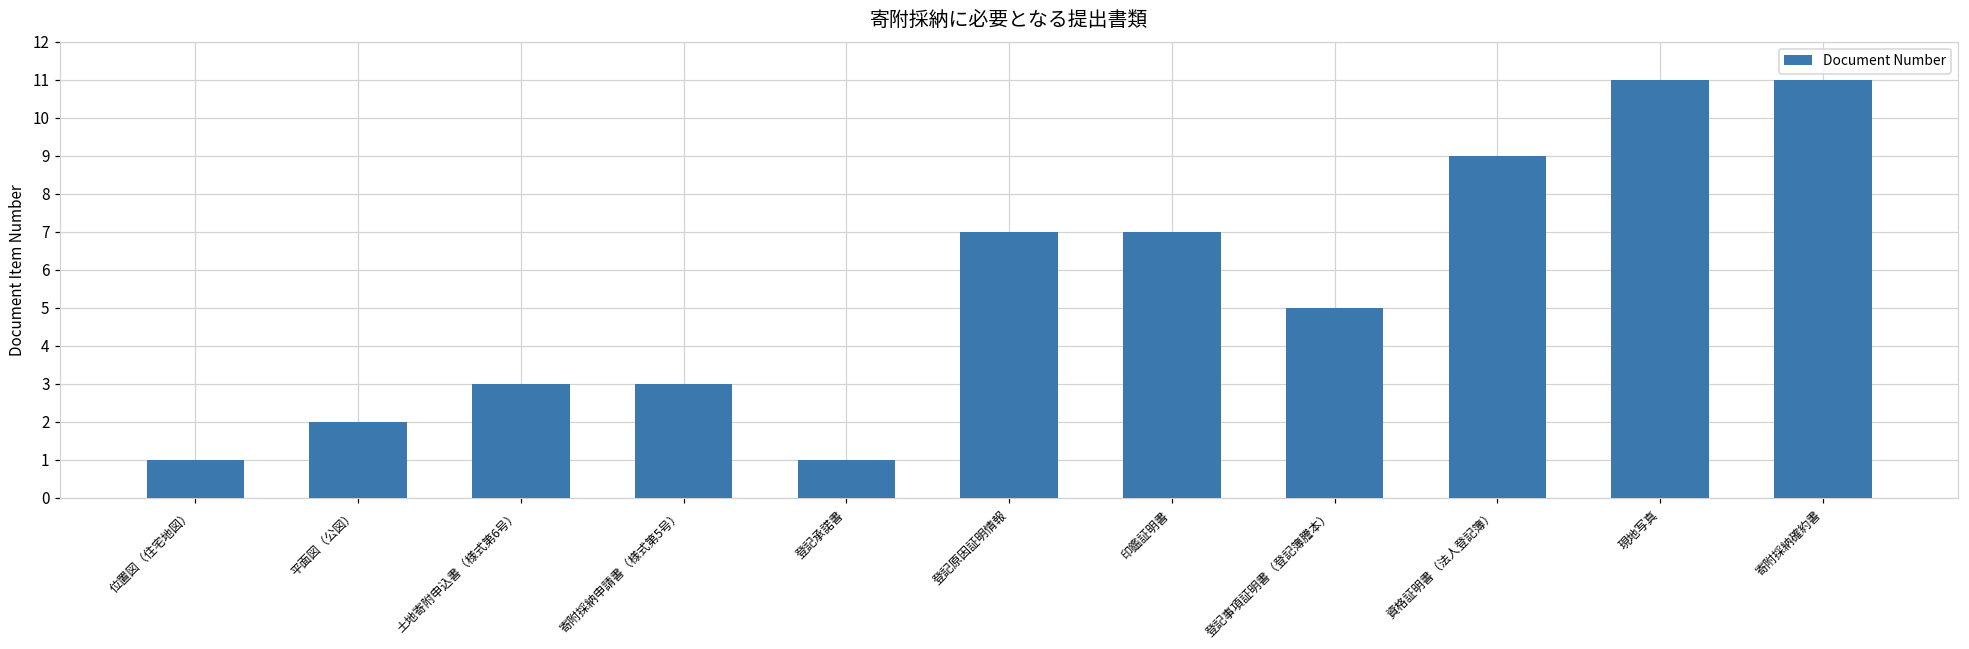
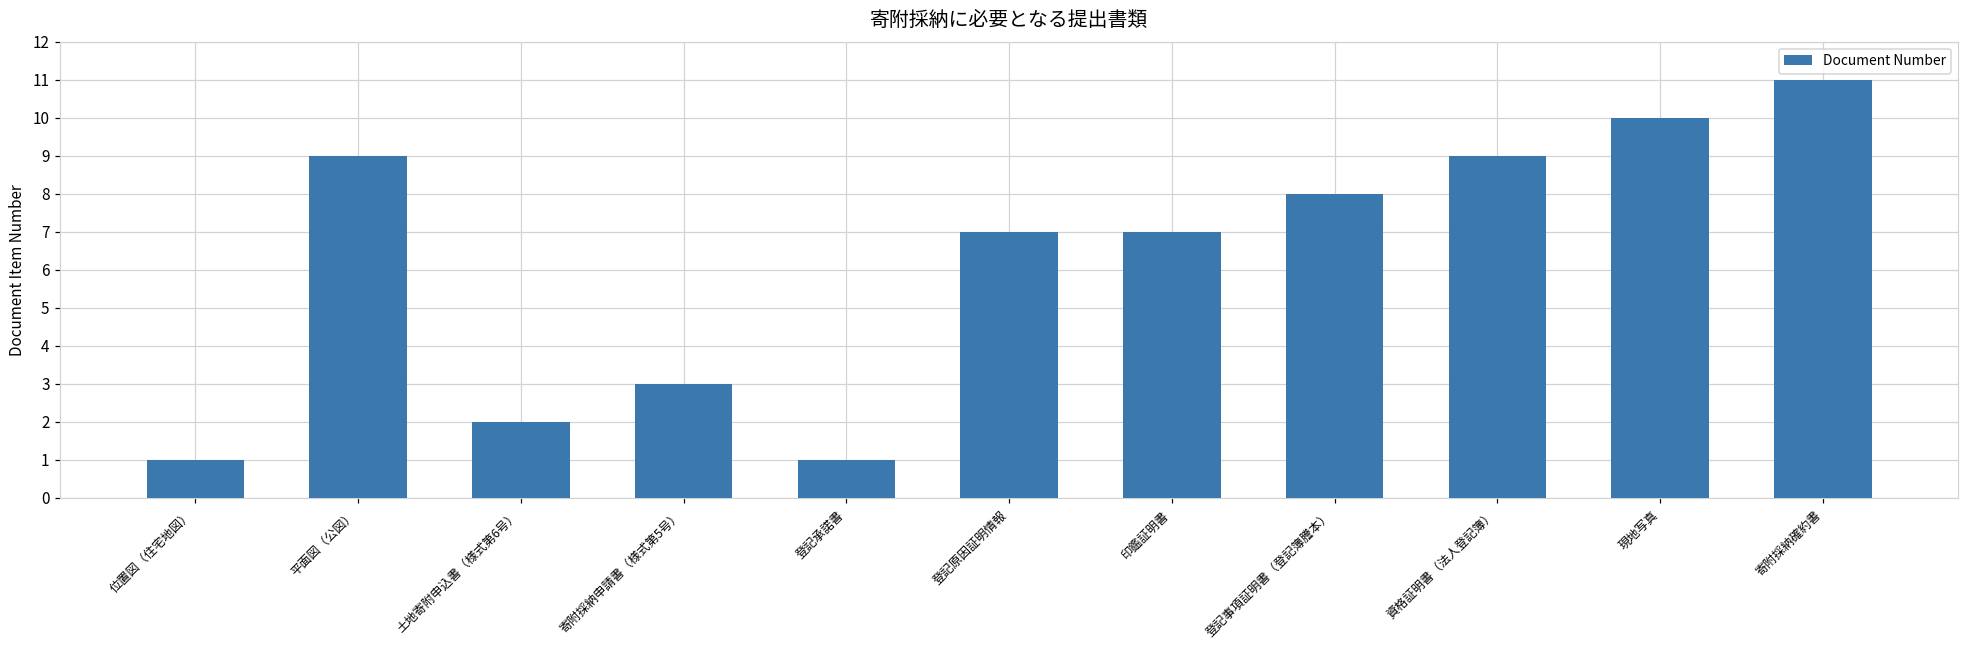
  {
    "位置図（住宅地図）": 1,
-   "平面図（公図）": 2,
-   "土地寄附申込書（様式第6号）": 3,
+   "平面図（公図）": 9,
+   "土地寄附申込書（様式第6号）": 2,
    "寄附採納申請書（様式第5号）": 3,
    "登記承諾書": 1,
    "登記原因証明情報": 7,
    "印鑑証明書": 7,
-   "登記事項証明書（登記簿謄本）": 5,
+   "登記事項証明書（登記簿謄本）": 8,
    "資格証明書（法人登記簿）": 9,
-   "現地写真": 11,
+   "現地写真": 10,
    "寄附採納確約書": 11
  }
